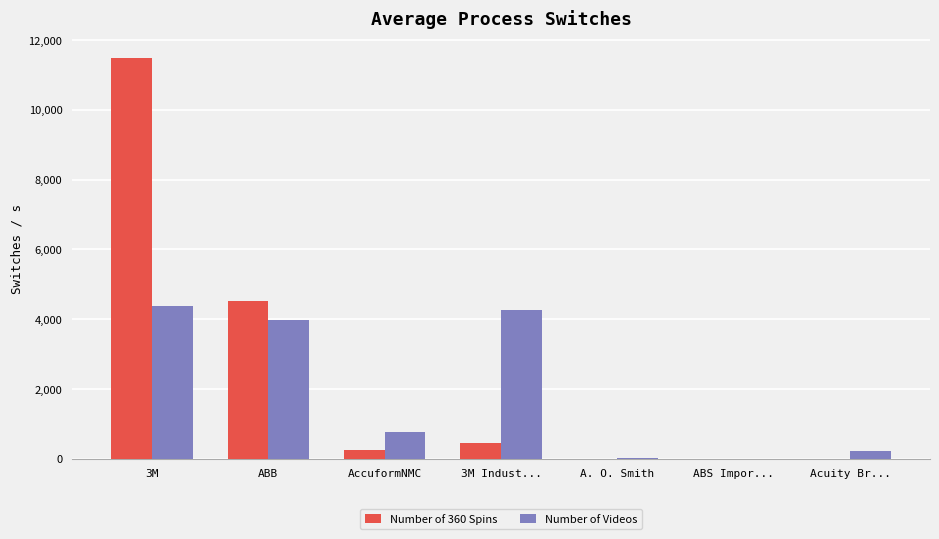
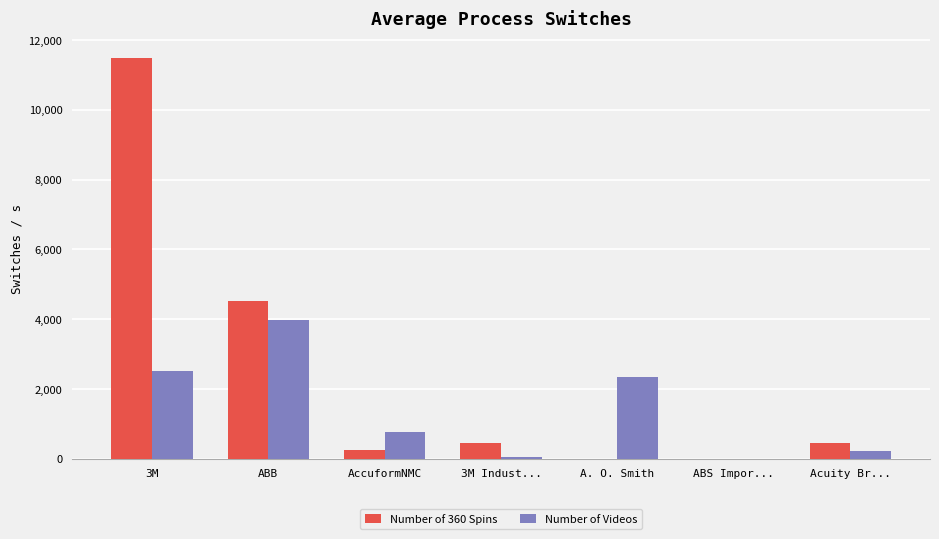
  {
    "Number of 360 Spins": {
      "3M": "11,500",
      "ABB": "4,500",
      "AccuformNMC": "200",
      "3M Indust...": "500",
      "A. O. Smith": "0",
      "ABS Impor...": "0",
-     "Acuity Br...": "0"
+     "Acuity Br...": "500"
    },
    "Number of Videos": {
-     "3M": "4,400",
+     "3M": "2,500",
      "ABB": "4,000",
      "AccuformNMC": "800",
-     "3M Indust...": "4,300",
-     "A. O. Smith": "0",
+     "3M Indust...": "0",
+     "A. O. Smith": "2,300",
      "ABS Impor...": "0",
      "Acuity Br...": "200"
    }
  }
